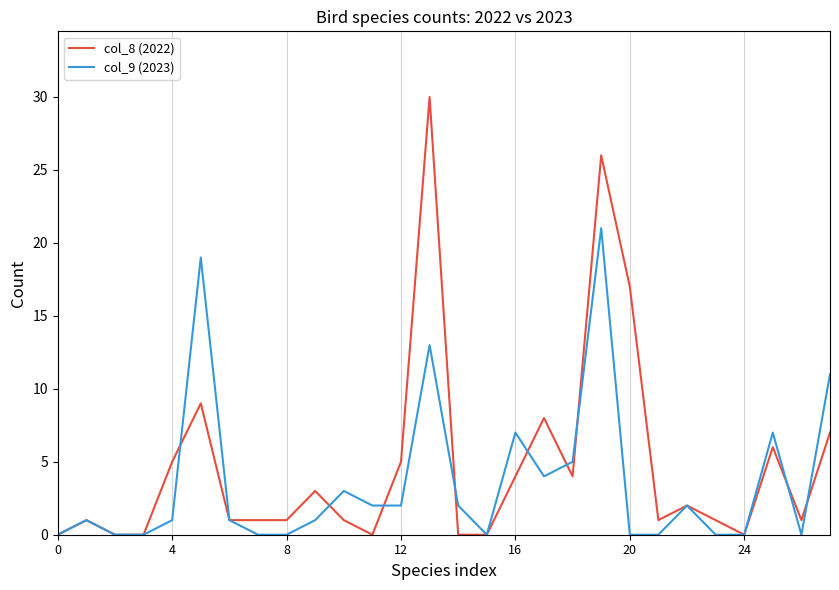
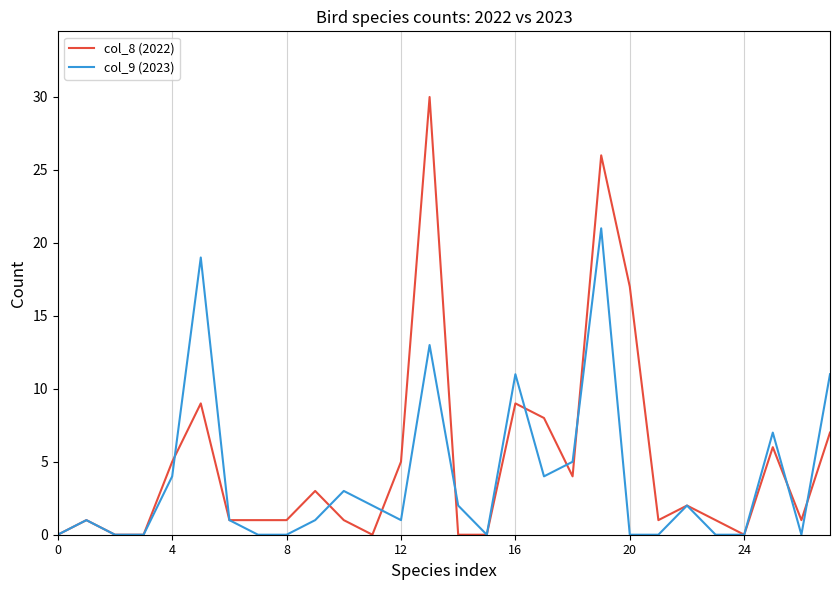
  {
    "col_8 (2022)": {
      "4": 5,
      "8": 1,
      "12": 5,
-     "16": 4,
+     "16": 9,
      "20": 17
    },
    "col_9 (2023)": {
-     "4": 1,
+     "4": 4,
      "8": 0,
-     "12": 2,
-     "16": 7,
+     "12": 1,
+     "16": 11,
      "20": 0
    }
  }
